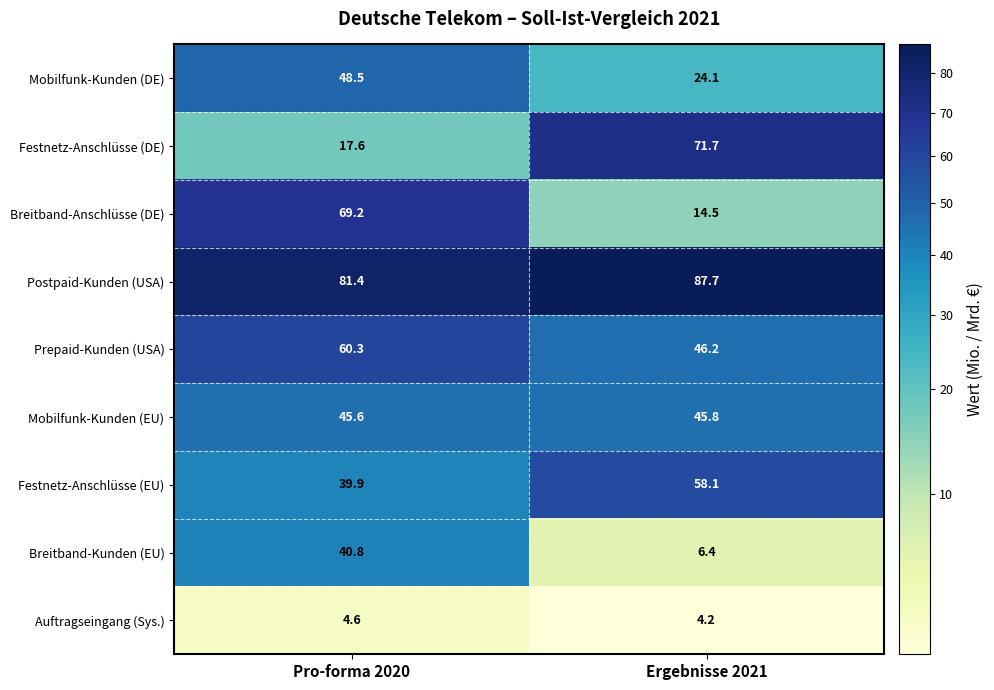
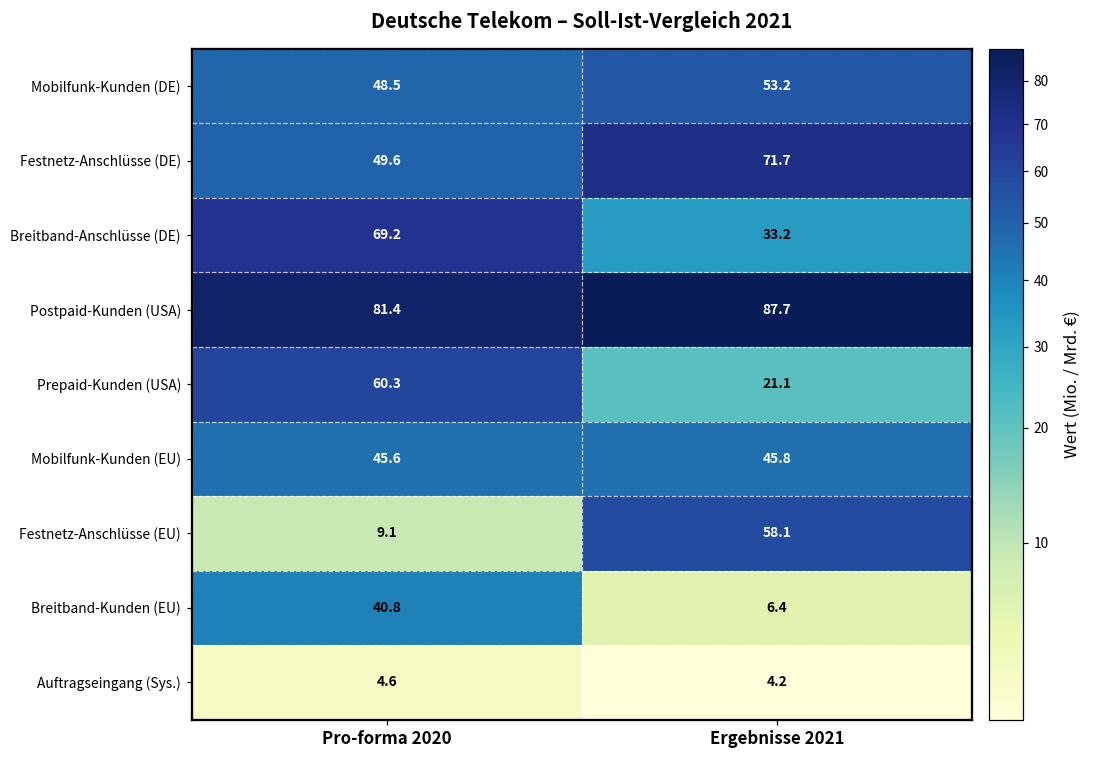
  {
    "Mobilfunk-Kunden (DE)": {
      "Pro-forma 2020": 48.5,
-     "Ergebnisse 2021": 24.1
+     "Ergebnisse 2021": 53.2
    },
    "Festnetz-Anschlüsse (DE)": {
-     "Pro-forma 2020": 17.6,
+     "Pro-forma 2020": 49.6,
      "Ergebnisse 2021": 71.7
    },
    "Breitband-Anschlüsse (DE)": {
      "Pro-forma 2020": 69.2,
-     "Ergebnisse 2021": 14.5
+     "Ergebnisse 2021": 33.2
    },
    "Postpaid-Kunden (USA)": {
      "Pro-forma 2020": 81.4,
      "Ergebnisse 2021": 87.7
    },
    "Prepaid-Kunden (USA)": {
      "Pro-forma 2020": 60.3,
-     "Ergebnisse 2021": 46.2
+     "Ergebnisse 2021": 21.1
    },
    "Mobilfunk-Kunden (EU)": {
      "Pro-forma 2020": 45.6,
      "Ergebnisse 2021": 45.8
    },
    "Festnetz-Anschlüsse (EU)": {
-     "Pro-forma 2020": 39.9,
+     "Pro-forma 2020": 9.1,
      "Ergebnisse 2021": 58.1
    },
    "Breitband-Kunden (EU)": {
      "Pro-forma 2020": 40.8,
      "Ergebnisse 2021": 6.4
    },
    "Auftragseingang (Sys.)": {
      "Pro-forma 2020": 4.6,
      "Ergebnisse 2021": 4.2
    }
  }
